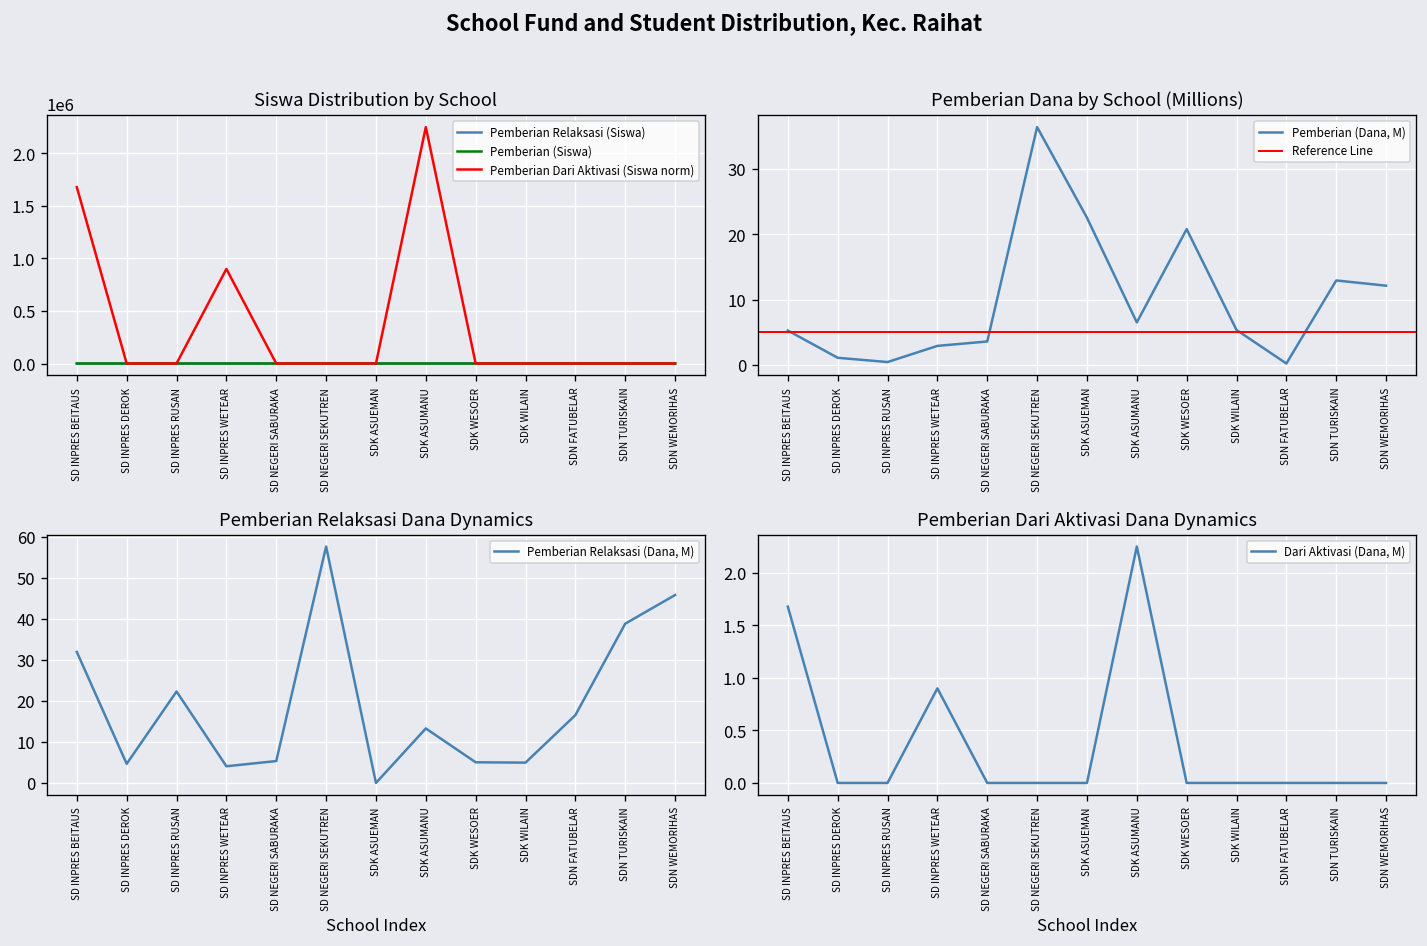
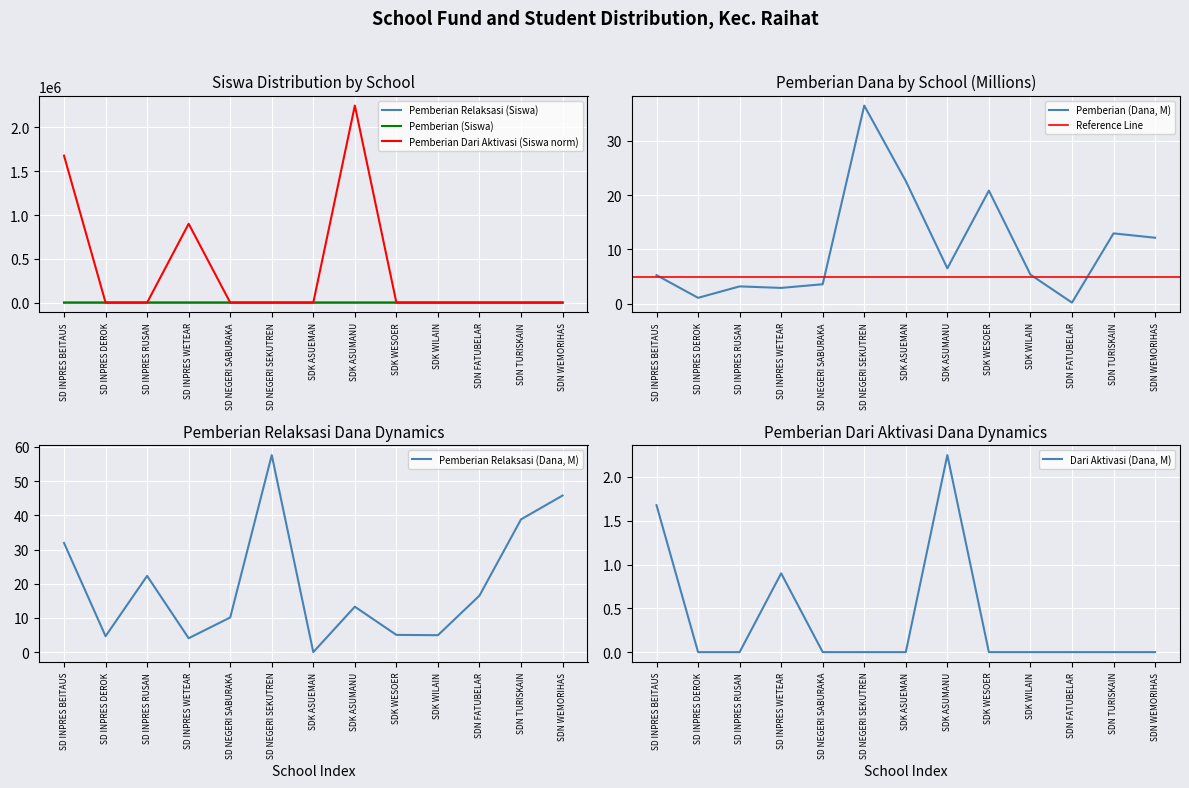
  {
    "Siswa Distribution by School": {
      "Pemberian (Siswa)": {
        "SD INPRES BEITAUS": 0,
        "SD INPRES WETEAR": 0,
        "SDK ASUMANU": 0
      },
      "Pemberian Dari Aktivasi (Siswa norm)": {
        "SD INPRES BEITAUS": 1700000,
        "SD INPRES WETEAR": 900000,
        "SDK ASUMANU": 2300000
      }
    },
    "Pemberian Dana by School (Millions)": {
      "SD INPRES BEITAUS": 5,
      "SD INPRES DEROK": 1,
-     "SD INPRES RUSAN": 0,
+     "SD INPRES RUSAN": 3,
      "SD INPRES WETEAR": 3,
      "SD NEGERI SABURAKA": 4,
      "SD NEGERI SEKUTREN": 36,
      "SDK ASUEMAN": 23,
      "SDK ASUMANU": 7,
      "SDK WESOER": 21,
      "SDK WILAIN": 5,
      "SDN FATUBELAR": 0,
      "SDN TURISKAIN": 13,
      "SDN WEMORIHAS": 12
    },
    "Pemberian Relaksasi Dana Dynamics": {
      "SD INPRES BEITAUS": 32,
      "SD INPRES DEROK": 5,
      "SD INPRES RUSAN": 22,
      "SD INPRES WETEAR": 4,
-     "SD NEGERI SABURAKA": 5,
+     "SD NEGERI SABURAKA": 10,
      "SD NEGERI SEKUTREN": 58,
      "SDK ASUEMAN": 0,
      "SDK ASUMANU": 13,
      "SDK WESOER": 5,
      "SDK WILAIN": 5,
      "SDN FATUBELAR": 17,
      "SDN TURISKAIN": 39,
      "SDN WEMORIHAS": 46
    },
    "Pemberian Dari Aktivasi Dana Dynamics": {
      "SD INPRES BEITAUS": 1.7,
      "SD INPRES DEROK": 0.0,
      "SD INPRES RUSAN": 0.0,
      "SD INPRES WETEAR": 0.9,
      "SD NEGERI SABURAKA": 0.0,
      "SD NEGERI SEKUTREN": 0.0,
      "SDK ASUEMAN": 0.0,
      "SDK ASUMANU": 2.3,
      "SDK WESOER": 0.0,
      "SDK WILAIN": 0.0,
      "SDN FATUBELAR": 0.0,
      "SDN TURISKAIN": 0.0,
      "SDN WEMORIHAS": 0.0
    }
  }
